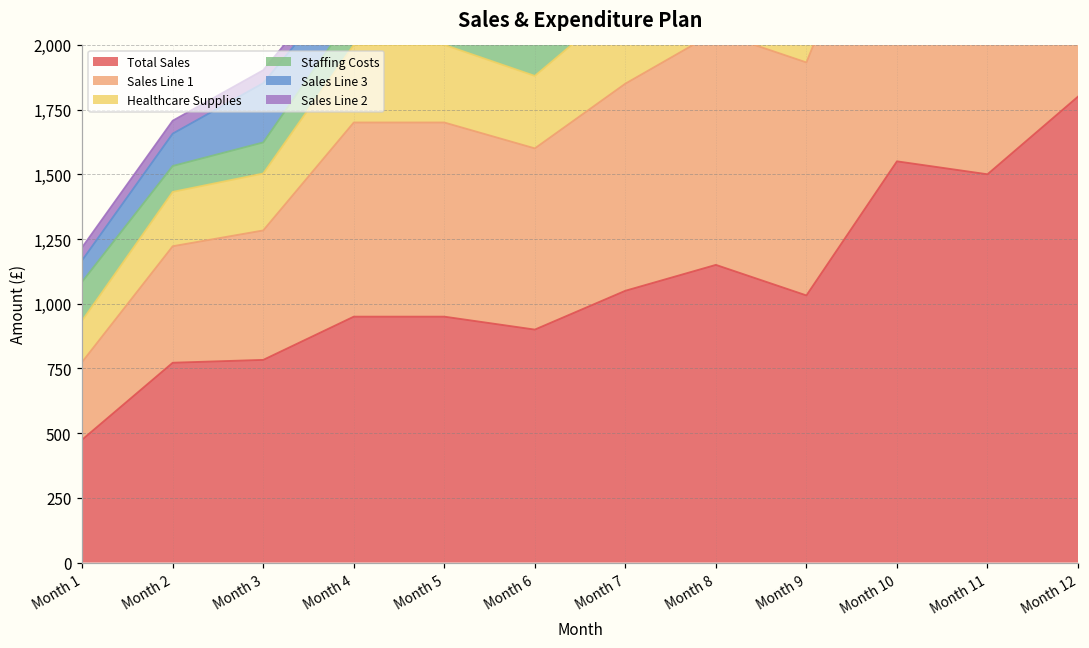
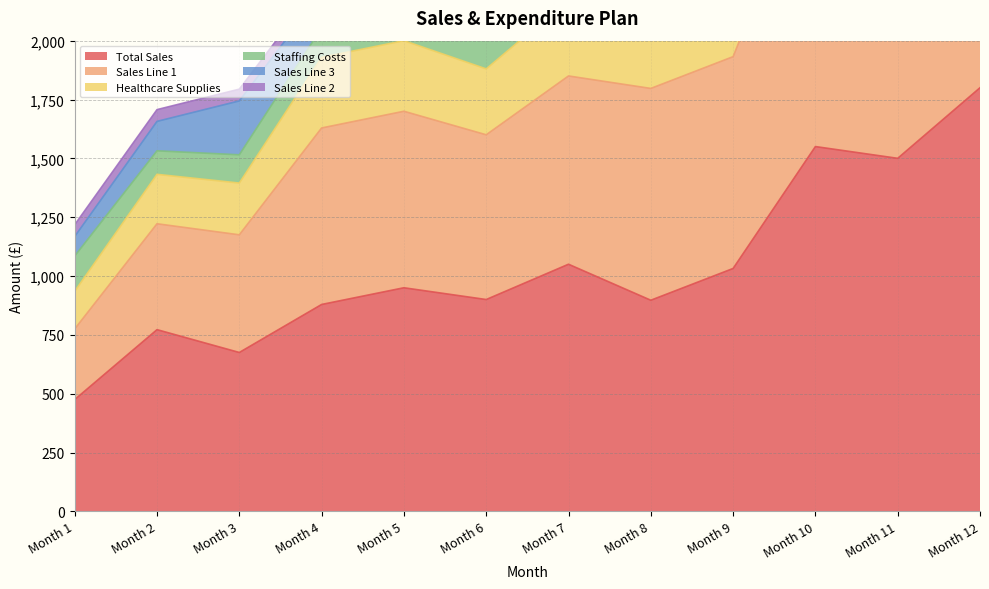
  {
    "Total Sales": {
      "Month 1": "480",
      "Month 2": "770",
-     "Month 3": "780",
-     "Month 4": "950",
+     "Month 3": "680",
+     "Month 4": "880",
      "Month 5": "950",
      "Month 6": "900",
      "Month 7": "1,050",
-     "Month 8": "1,150",
+     "Month 8": "900",
      "Month 9": "1,030",
      "Month 10": "1,550",
      "Month 11": "1,500",
      "Month 12": "1,800"
    },
    "Staffing Costs": {
      "Month 1": "150",
      "Month 2": "100",
      "Month 3": "120"
    },
    "Sales Line 3": {
      "Month 1": "80",
      "Month 2": "130"
    },
    "Sales Line 2": {
      "Month 1": "50",
      "Month 2": "50"
    }
  }
